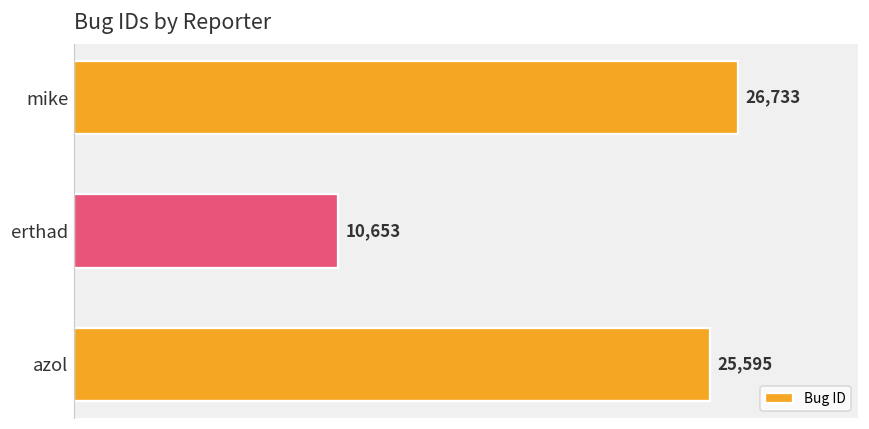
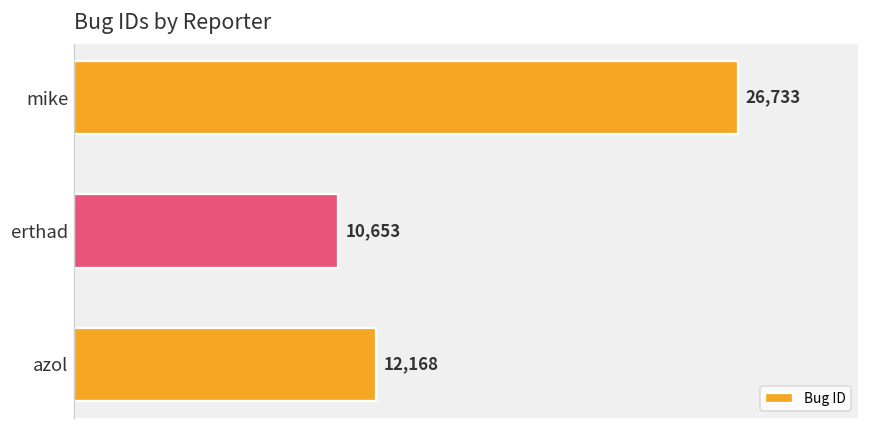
  {
    "mike": "26,733",
    "erthad": "10,653",
-   "azol": "25,595"
+   "azol": "12,168"
  }
